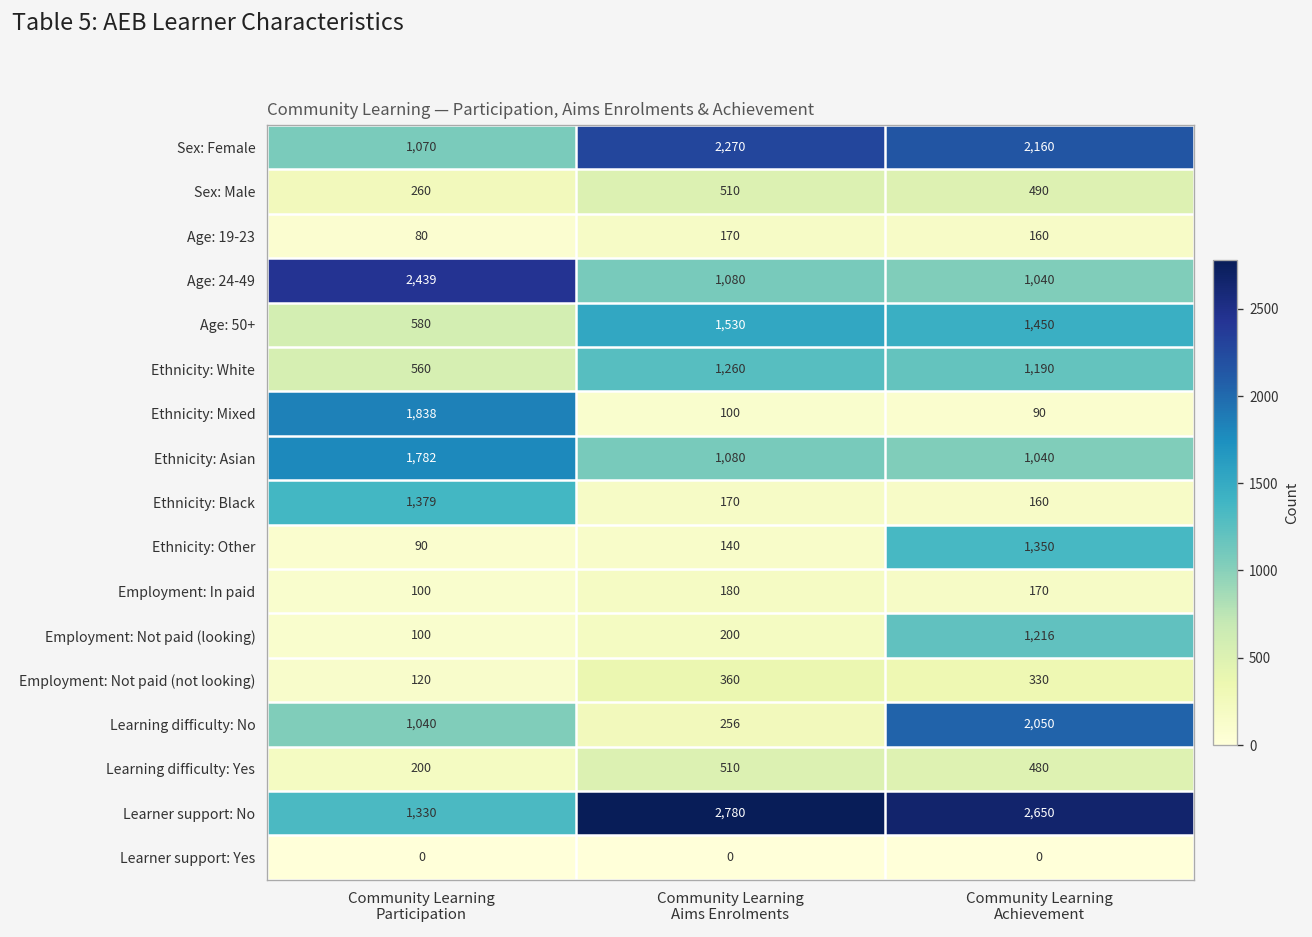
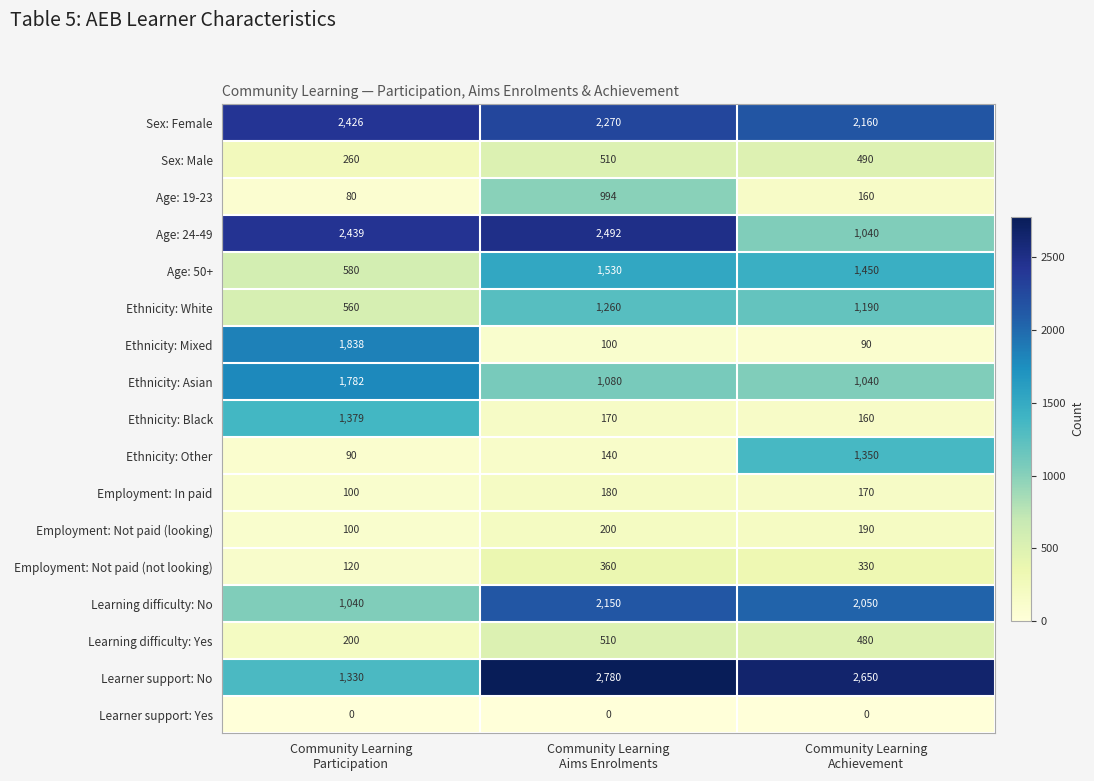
  {
    "Sex: Female": {
-     "Community Learning Participation": "1,070",
+     "Community Learning Participation": "2,426",
      "Community Learning Aims Enrolments": "2,270",
      "Community Learning Achievement": "2,160"
    },
    "Sex: Male": {
      "Community Learning Participation": "260",
      "Community Learning Aims Enrolments": "510",
      "Community Learning Achievement": "490"
    },
    "Age: 19-23": {
      "Community Learning Participation": "80",
-     "Community Learning Aims Enrolments": "170",
+     "Community Learning Aims Enrolments": "994",
      "Community Learning Achievement": "160"
    },
    "Age: 24-49": {
      "Community Learning Participation": "2,439",
-     "Community Learning Aims Enrolments": "1,080",
+     "Community Learning Aims Enrolments": "2,492",
      "Community Learning Achievement": "1,040"
    },
    "Age: 50+": {
      "Community Learning Participation": "580",
      "Community Learning Aims Enrolments": "1,530",
      "Community Learning Achievement": "1,450"
    },
    "Ethnicity: White": {
      "Community Learning Participation": "560",
      "Community Learning Aims Enrolments": "1,260",
      "Community Learning Achievement": "1,190"
    },
    "Ethnicity: Mixed": {
      "Community Learning Participation": "1,838",
      "Community Learning Aims Enrolments": "100",
      "Community Learning Achievement": "90"
    },
    "Ethnicity: Asian": {
      "Community Learning Participation": "1,782",
      "Community Learning Aims Enrolments": "1,080",
      "Community Learning Achievement": "1,040"
    },
    "Ethnicity: Black": {
      "Community Learning Participation": "1,379",
      "Community Learning Aims Enrolments": "170",
      "Community Learning Achievement": "160"
    },
    "Ethnicity: Other": {
      "Community Learning Participation": "90",
      "Community Learning Aims Enrolments": "140",
      "Community Learning Achievement": "1,350"
    },
    "Employment: In paid": {
      "Community Learning Participation": "100",
      "Community Learning Aims Enrolments": "180",
      "Community Learning Achievement": "170"
    },
    "Employment: Not paid (looking)": {
      "Community Learning Participation": "100",
      "Community Learning Aims Enrolments": "200",
-     "Community Learning Achievement": "1,216"
+     "Community Learning Achievement": "190"
    },
    "Employment: Not paid (not looking)": {
      "Community Learning Participation": "120",
      "Community Learning Aims Enrolments": "360",
      "Community Learning Achievement": "330"
    },
    "Learning difficulty: No": {
      "Community Learning Participation": "1,040",
-     "Community Learning Aims Enrolments": "256",
+     "Community Learning Aims Enrolments": "2,150",
      "Community Learning Achievement": "2,050"
    },
    "Learning difficulty: Yes": {
      "Community Learning Participation": "200",
      "Community Learning Aims Enrolments": "510",
      "Community Learning Achievement": "480"
    },
    "Learner support: No": {
      "Community Learning Participation": "1,330",
      "Community Learning Aims Enrolments": "2,780",
      "Community Learning Achievement": "2,650"
    },
    "Learner support: Yes": {
      "Community Learning Participation": "0",
      "Community Learning Aims Enrolments": "0",
      "Community Learning Achievement": "0"
    }
  }
